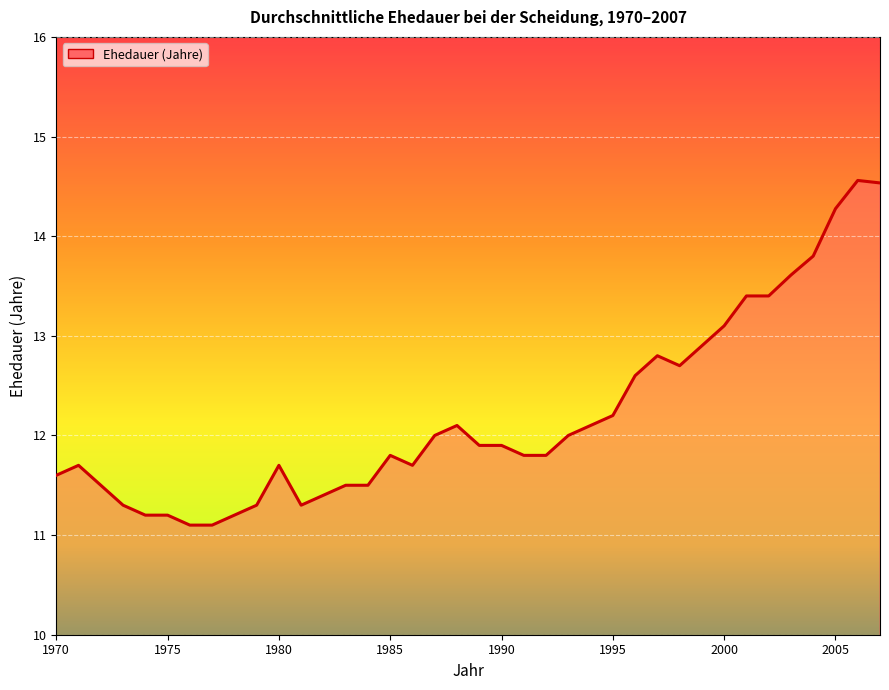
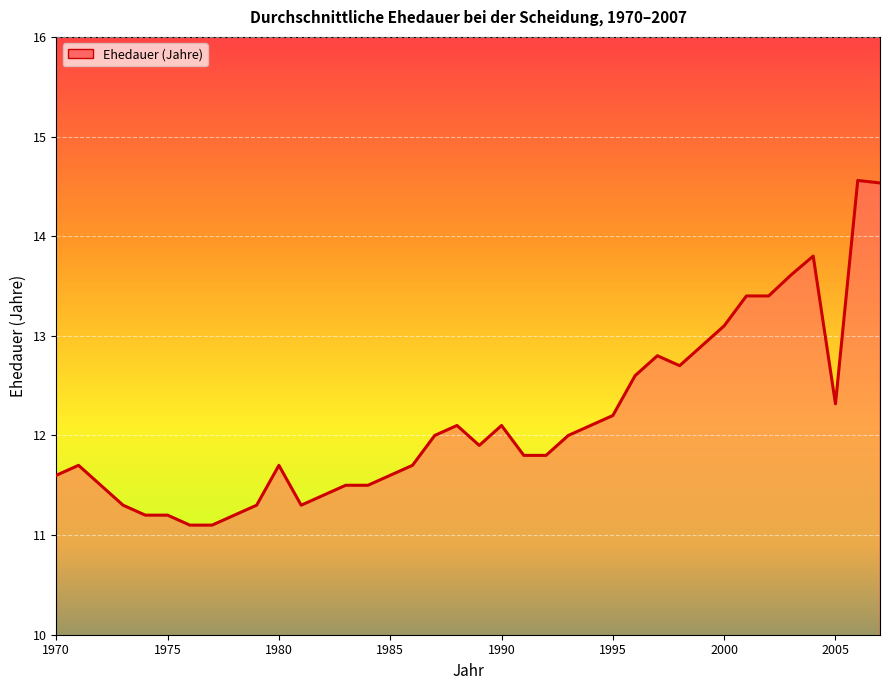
  {
    "1970": 11.6,
    "1975": 11.2,
    "1980": 11.7,
-   "1985": 11.8,
-   "1990": 11.9,
+   "1985": 11.6,
+   "1990": 12.1,
    "1995": 12.2,
    "2000": 13.1,
-   "2005": 14.3
+   "2005": 12.3
  }
